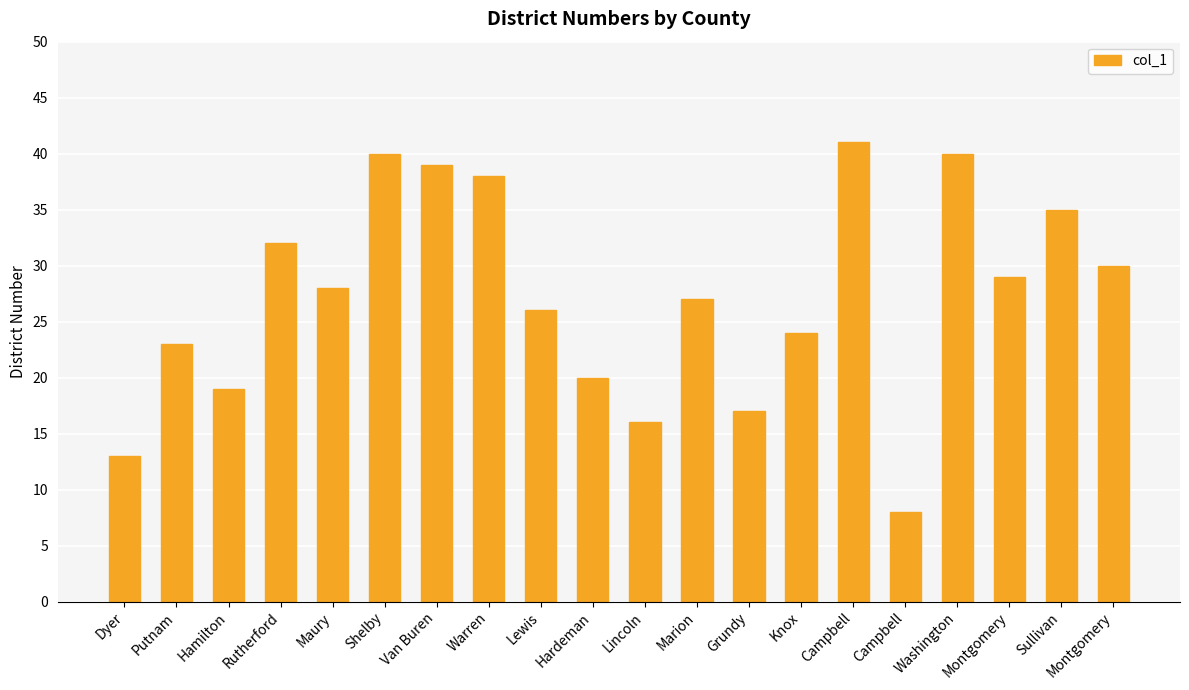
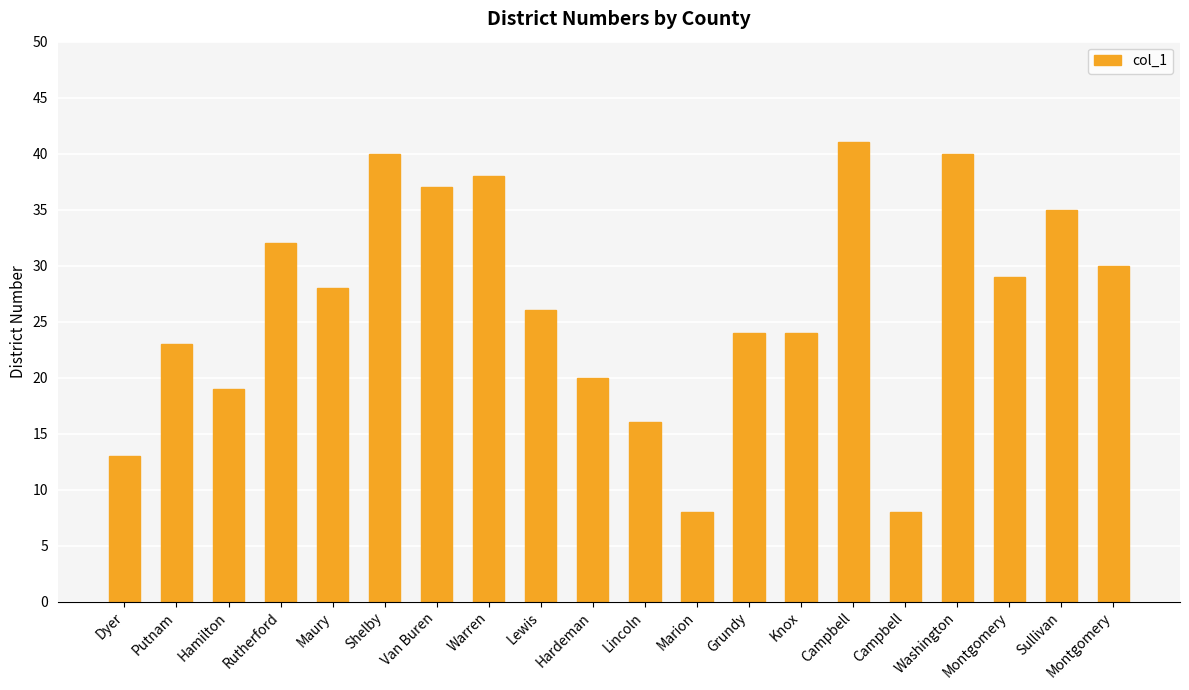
  {
    "Dyer": 13,
    "Putnam": 23,
    "Hamilton": 19,
    "Rutherford": 32,
    "Maury": 28,
    "Shelby": 40,
-   "Van Buren": 39,
+   "Van Buren": 37,
    "Warren": 38,
    "Lewis": 26,
    "Hardeman": 20,
    "Lincoln": 16,
-   "Marion": 27,
-   "Grundy": 17,
+   "Marion": 8,
+   "Grundy": 24,
    "Knox": 24,
    "Washington": 40,
    "Sullivan": 35
  }
